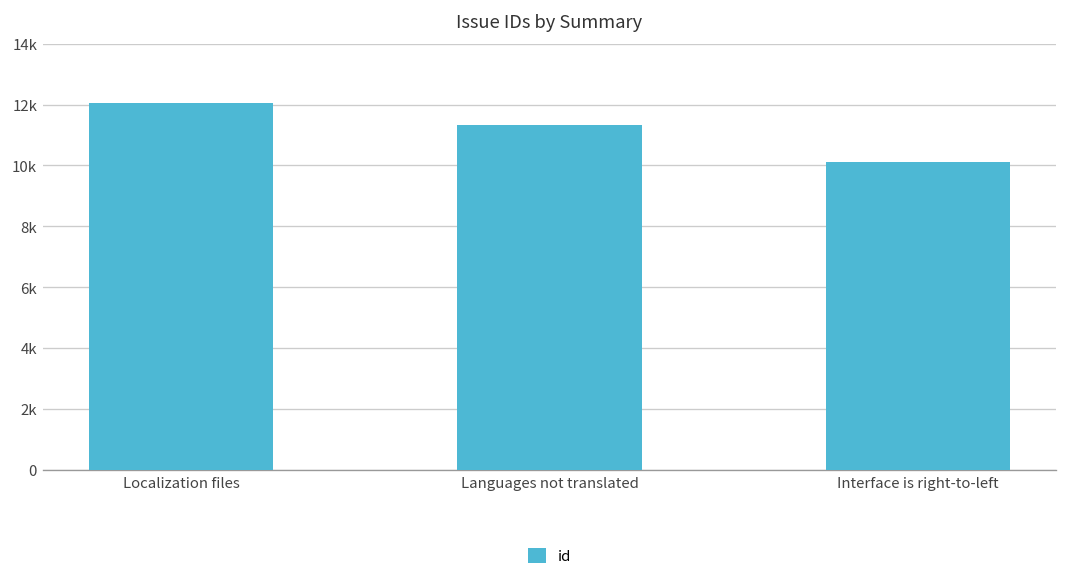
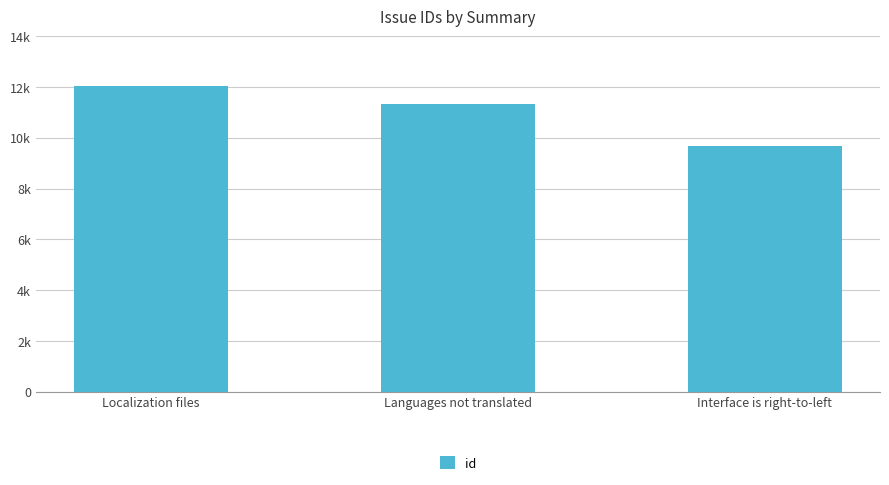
  {
    "Localization files": 12000,
    "Languages not translated": 11300,
-   "Interface is right-to-left": 10100
+   "Interface is right-to-left": 9700
  }
